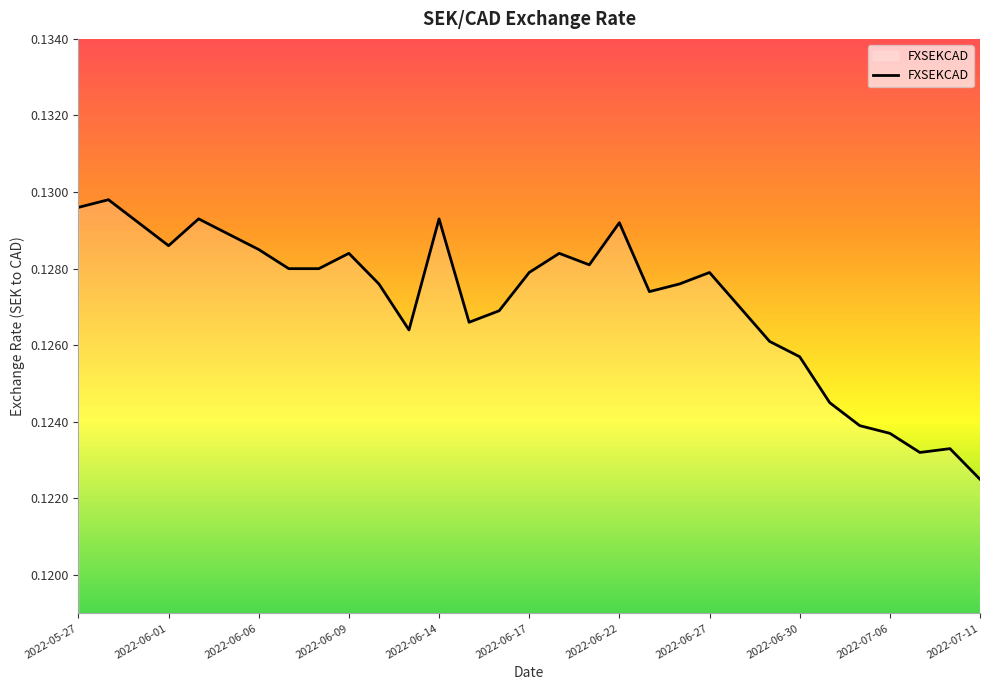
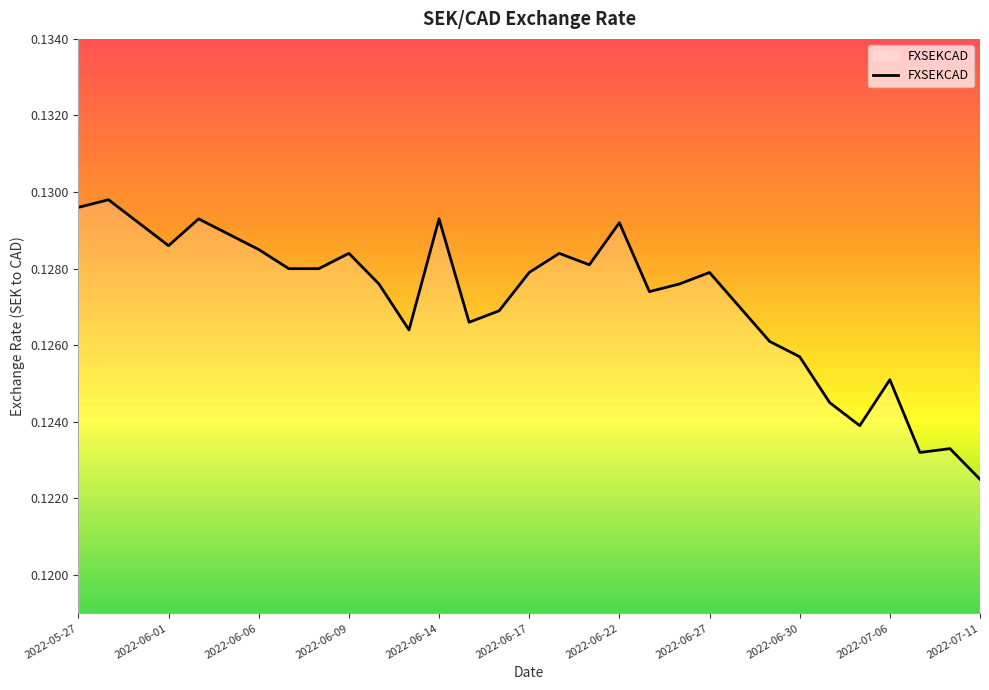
  {
    "2022-05-27": 0.1296,
    "2022-06-01": 0.1286,
    "2022-06-06": 0.1285,
    "2022-06-09": 0.1284,
    "2022-06-14": 0.1293,
    "2022-06-17": 0.1279,
    "2022-06-22": 0.1292,
    "2022-06-27": 0.1279,
    "2022-06-30": 0.1257,
-   "2022-07-06": 0.1237,
+   "2022-07-06": 0.1251,
    "2022-07-11": 0.1225
  }
